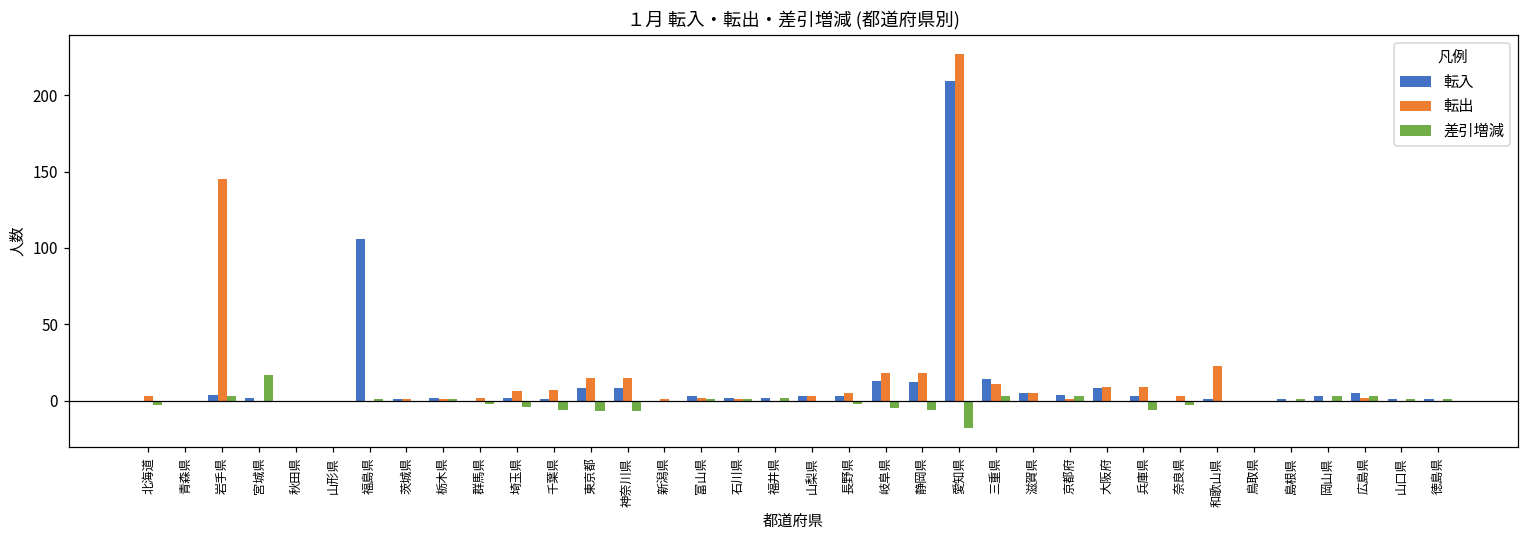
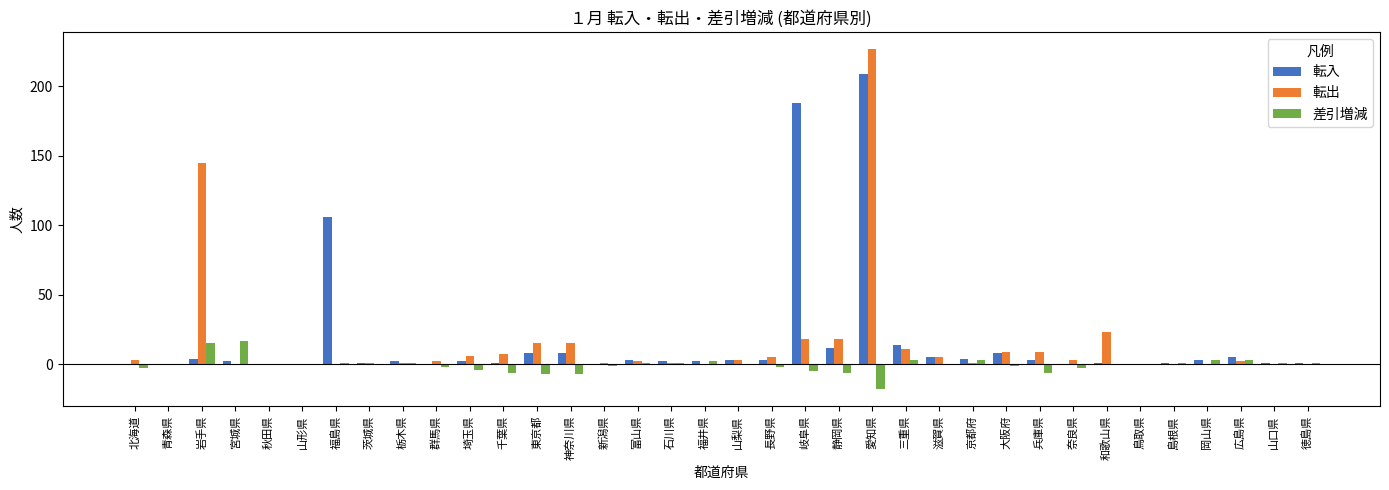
  {
    "転入": {
      "北海道": 0,
      "青森県": 0,
      "岩手県": 4,
      "宮城県": 2,
      "秋田県": 0,
      "山形県": 0,
      "福島県": 106,
      "栃木県": 2,
      "群馬県": 0,
      "埼玉県": 2,
      "東京都": 8,
      "神奈川県": 8,
      "新潟県": 0,
      "富山県": 3,
      "石川県": 2,
      "福井県": 2,
      "山梨県": 3,
      "長野県": 3,
-     "岐阜県": 13,
+     "岐阜県": 188,
      "静岡県": 12,
      "愛知県": 209,
      "三重県": 14,
      "滋賀県": 5,
      "京都府": 4,
      "大阪府": 8,
      "兵庫県": 3,
      "奈良県": 0,
      "鳥取県": 0,
      "岡山県": 3,
      "広島県": 5
    },
    "転出": {
      "北海道": 3,
      "青森県": 0,
      "岩手県": 145,
      "宮城県": 0,
      "秋田県": 0,
      "山形県": 0,
      "福島県": 0,
      "群馬県": 2,
      "埼玉県": 6,
      "千葉県": 7,
      "東京都": 15,
      "神奈川県": 15,
      "富山県": 2,
      "福井県": 0,
      "山梨県": 3,
      "長野県": 5,
      "岐阜県": 18,
      "静岡県": 18,
      "愛知県": 227,
      "三重県": 11,
      "滋賀県": 5,
      "大阪府": 9,
      "兵庫県": 9,
      "奈良県": 3,
      "和歌山県": 23,
      "鳥取県": 0,
      "島根県": 0,
      "岡山県": 0,
      "広島県": 2,
      "山口県": 0,
      "徳島県": 0
    },
    "差引増減": {
      "北海道": -3,
      "青森県": 0,
-     "岩手県": 3,
+     "岩手県": 15,
      "宮城県": 17,
      "秋田県": 0,
      "山形県": 0,
      "茨城県": 0,
      "群馬県": -2,
      "埼玉県": -4,
      "千葉県": -6,
      "東京都": -7,
      "神奈川県": -7,
      "福井県": 2,
      "山梨県": 0,
      "長野県": -2,
      "岐阜県": -5,
      "静岡県": -6,
      "愛知県": -18,
      "三重県": 3,
      "滋賀県": 0,
      "京都府": 3,
      "兵庫県": -6,
      "奈良県": -3,
      "和歌山県": 0,
      "鳥取県": 0,
      "岡山県": 3,
      "広島県": 3
    }
  }
